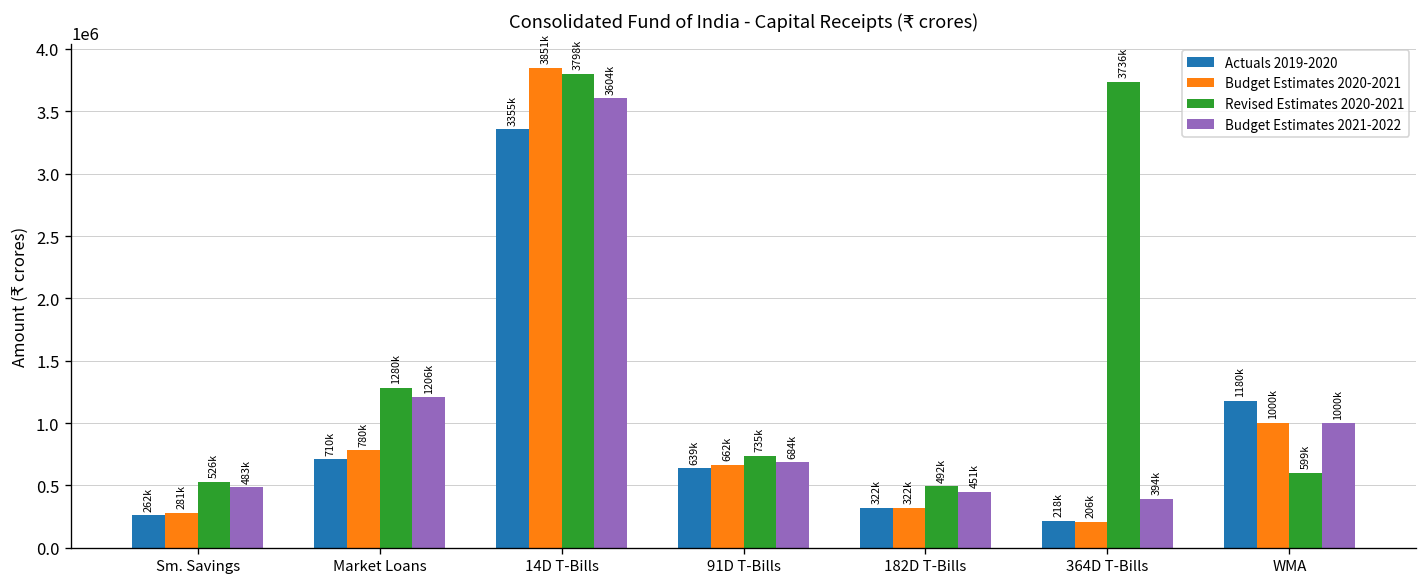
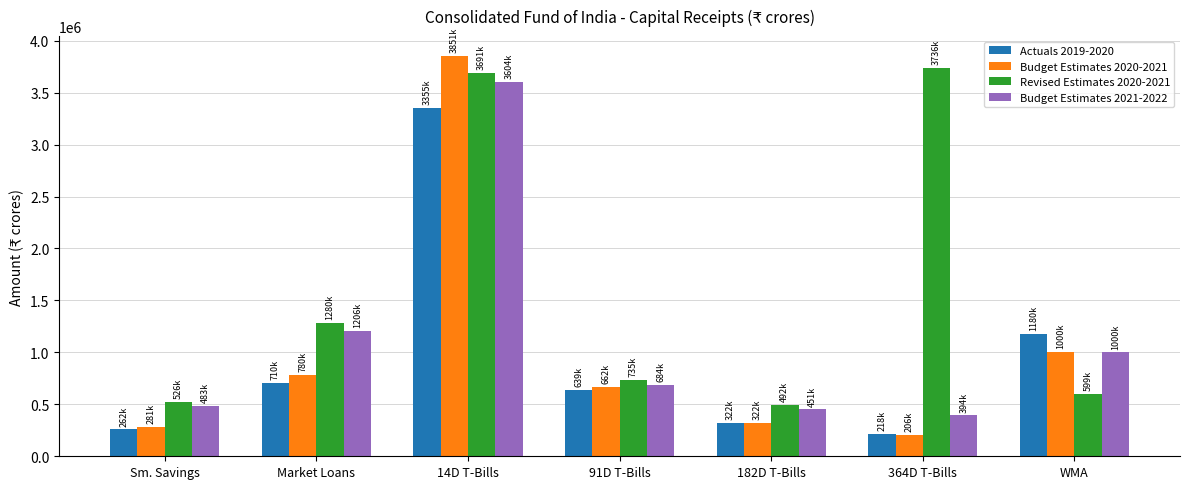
  {
    "Actuals 2019-2020": {
      "Sm. Savings": "262k",
      "Market Loans": "710k",
      "14D T-Bills": "3355k",
      "91D T-Bills": "639k",
      "182D T-Bills": "322k",
      "364D T-Bills": "218k",
      "WMA": "1180k"
    },
    "Budget Estimates 2020-2021": {
      "Sm. Savings": "281k",
      "Market Loans": "780k",
      "14D T-Bills": "3851k",
      "91D T-Bills": "662k",
      "182D T-Bills": "322k",
      "364D T-Bills": "206k",
      "WMA": "1000k"
    },
    "Revised Estimates 2020-2021": {
      "Sm. Savings": "526k",
      "Market Loans": "1280k",
-     "14D T-Bills": "3798k",
+     "14D T-Bills": "3691k",
      "91D T-Bills": "735k",
      "182D T-Bills": "492k",
      "364D T-Bills": "3736k",
      "WMA": "599k"
    },
    "Budget Estimates 2021-2022": {
      "Sm. Savings": "483k",
      "Market Loans": "1206k",
      "14D T-Bills": "3604k",
      "91D T-Bills": "684k",
      "182D T-Bills": "451k",
      "364D T-Bills": "394k",
      "WMA": "1000k"
    }
  }
